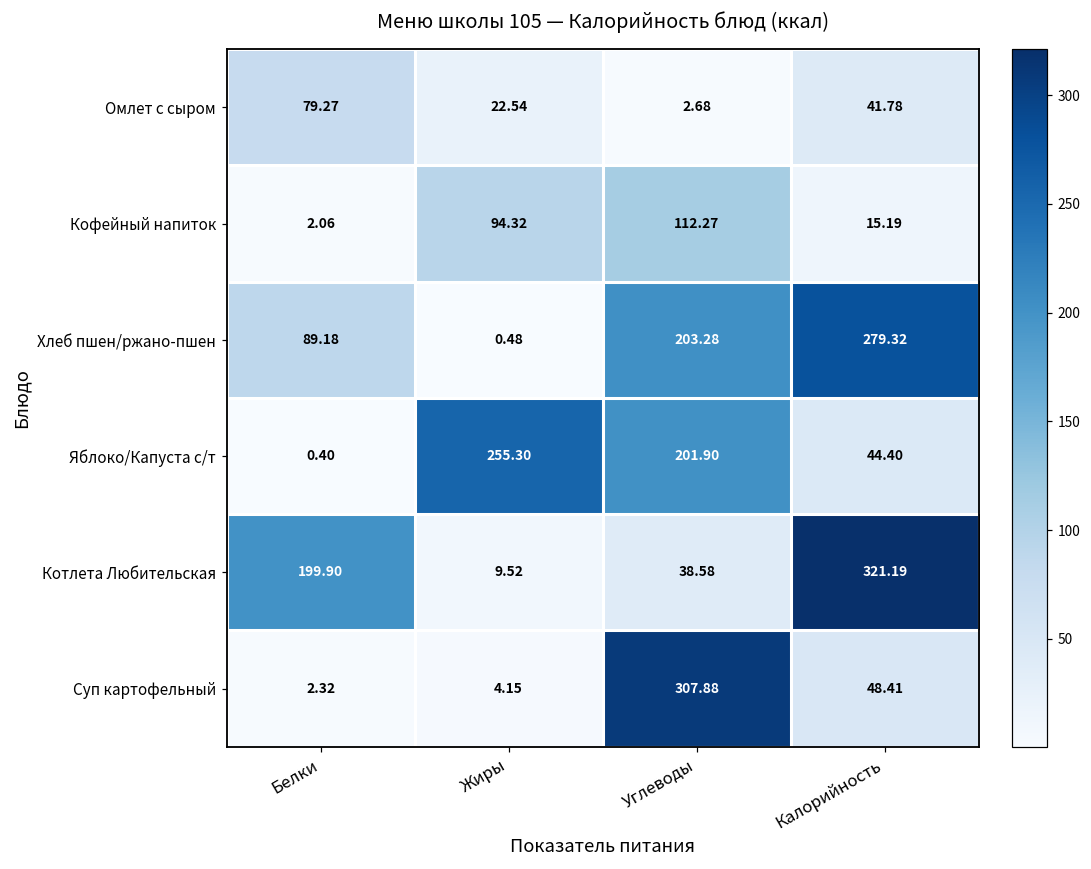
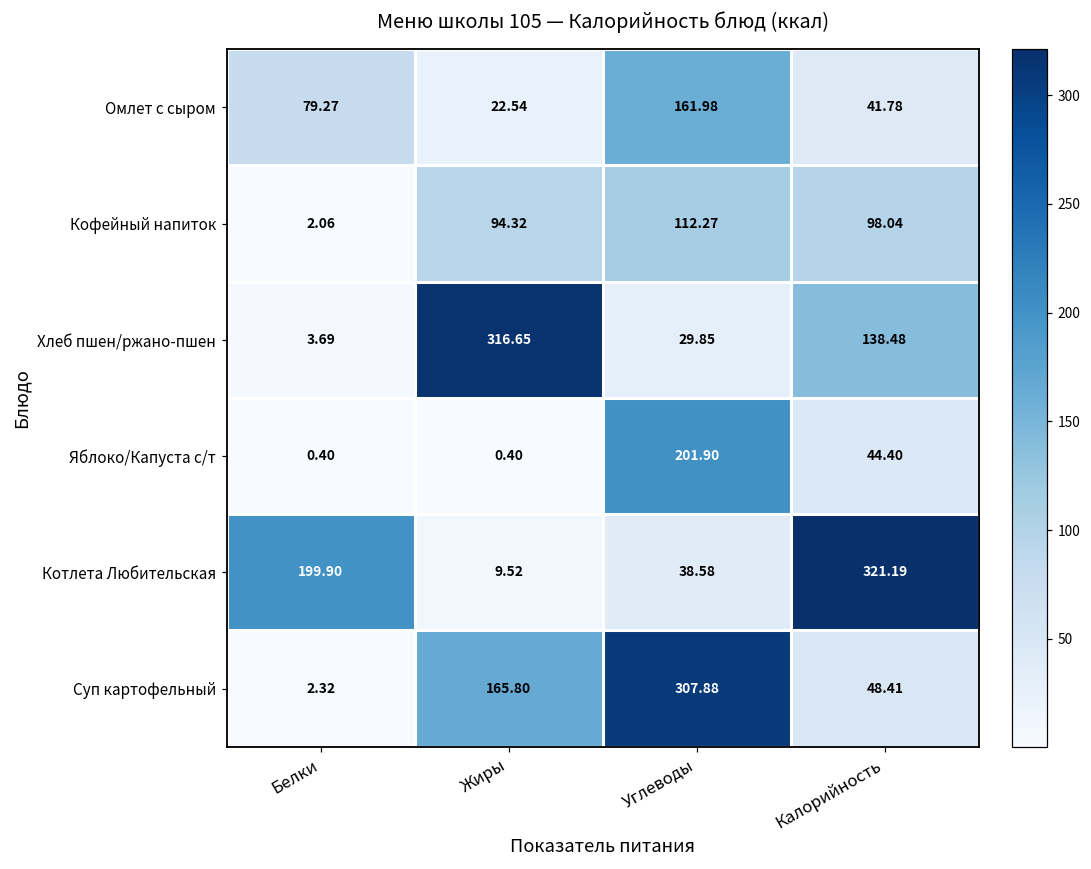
  {
    "Омлет с сыром": {
      "Белки": 79.27,
      "Жиры": 22.54,
-     "Углеводы": 2.68,
+     "Углеводы": 161.98,
      "Калорийность": 41.78
    },
    "Кофейный напиток": {
      "Белки": 2.06,
      "Жиры": 94.32,
      "Углеводы": 112.27,
-     "Калорийность": 15.19
+     "Калорийность": 98.04
    },
    "Хлеб пшен/ржано-пшен": {
-     "Белки": 89.18,
-     "Жиры": 0.48,
-     "Углеводы": 203.28,
-     "Калорийность": 279.32
+     "Белки": 3.69,
+     "Жиры": 316.65,
+     "Углеводы": 29.85,
+     "Калорийность": 138.48
    },
    "Яблоко/Капуста с/т": {
      "Белки": 0.40,
-     "Жиры": 255.30,
+     "Жиры": 0.40,
      "Углеводы": 201.90,
      "Калорийность": 44.40
    },
    "Котлета Любительская": {
      "Белки": 199.90,
      "Жиры": 9.52,
      "Углеводы": 38.58,
      "Калорийность": 321.19
    },
    "Суп картофельный": {
      "Белки": 2.32,
-     "Жиры": 4.15,
+     "Жиры": 165.80,
      "Углеводы": 307.88,
      "Калорийность": 48.41
    }
  }
